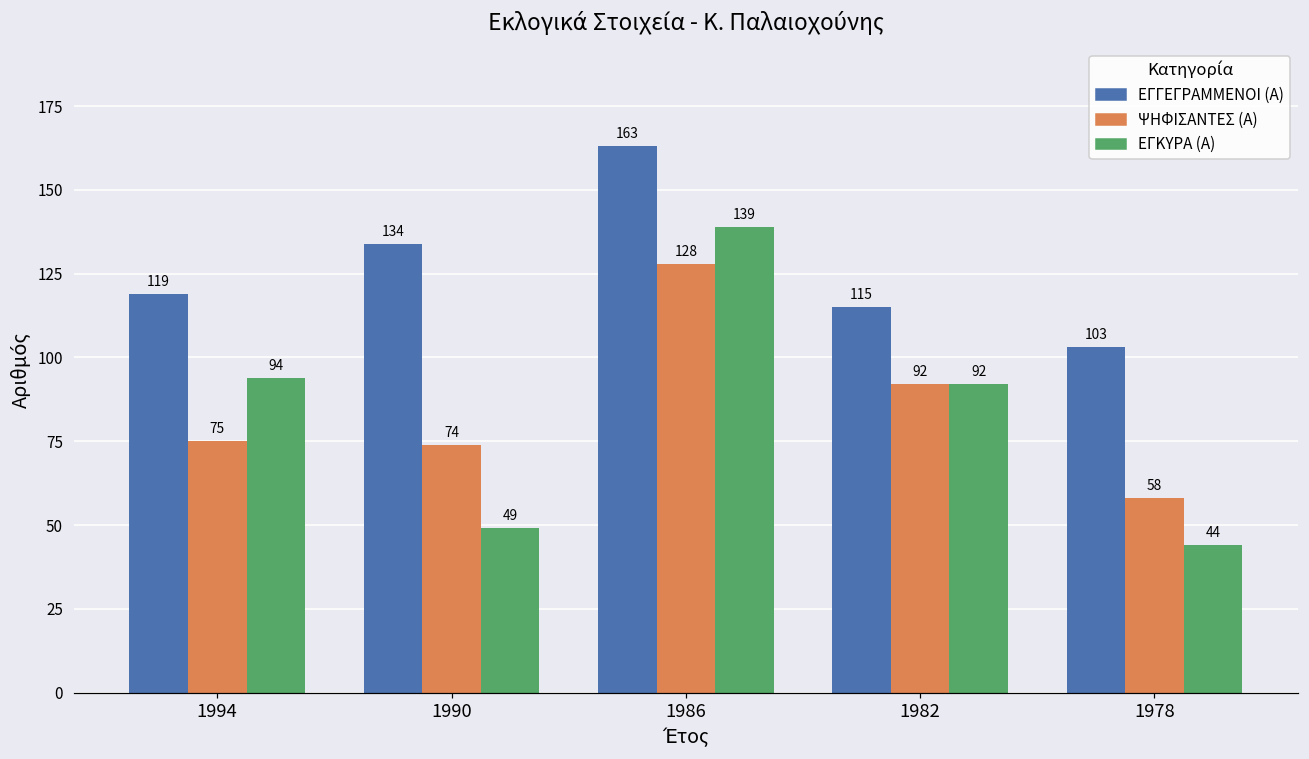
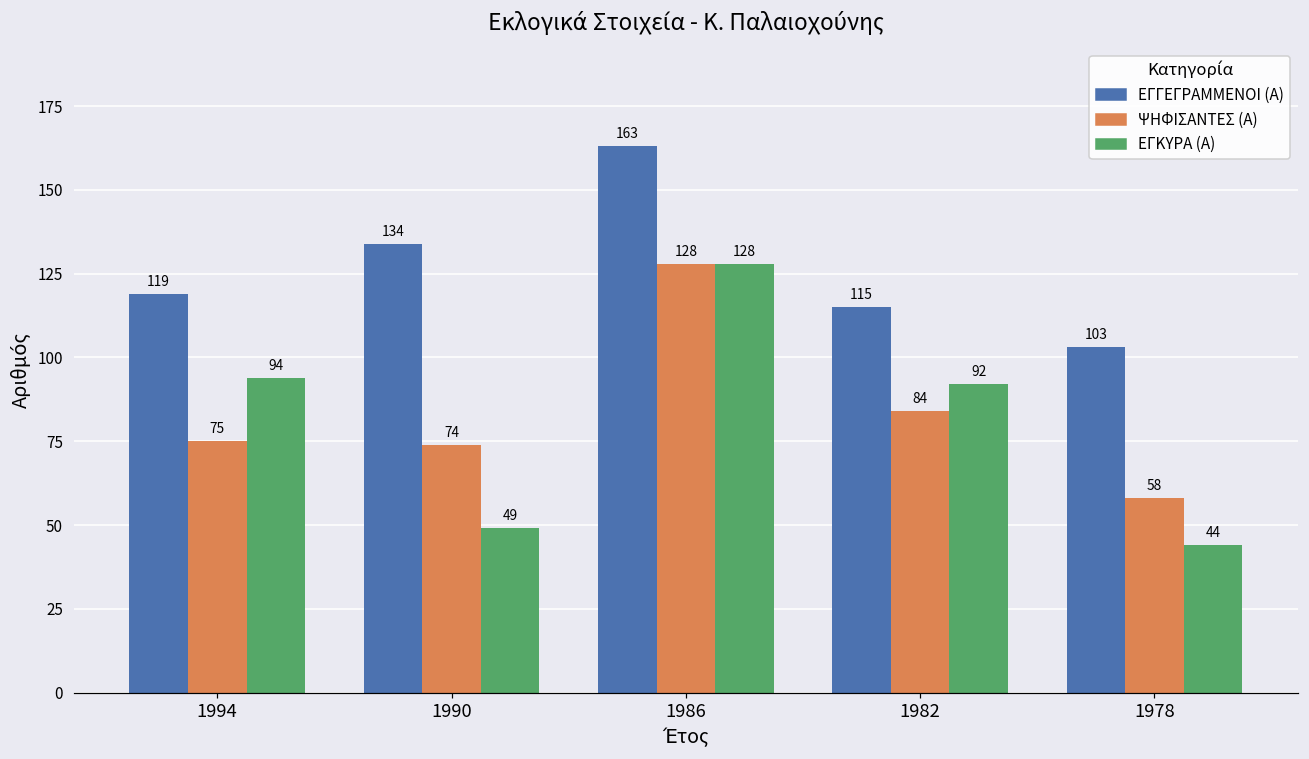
  {
    "ΕΓΓΕΓΡΑΜΜΕΝΟΙ (Α)": {
      "1994": 119,
      "1990": 134,
      "1986": 163,
      "1982": 115,
      "1978": 103
    },
    "ΨΗΦΙΣΑΝΤΕΣ (Α)": {
      "1994": 75,
      "1990": 74,
      "1986": 128,
-     "1982": 92,
+     "1982": 84,
      "1978": 58
    },
    "ΕΓΚΥΡΑ (Α)": {
      "1994": 94,
      "1990": 49,
-     "1986": 139,
+     "1986": 128,
      "1982": 92,
      "1978": 44
    }
  }
